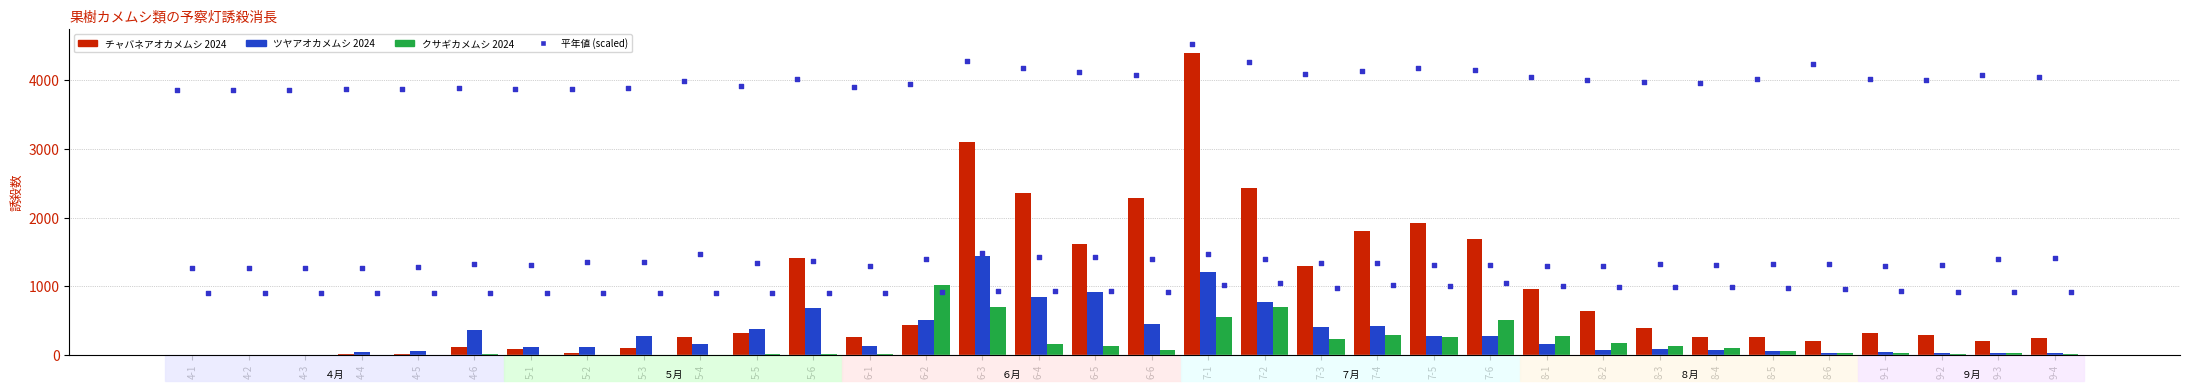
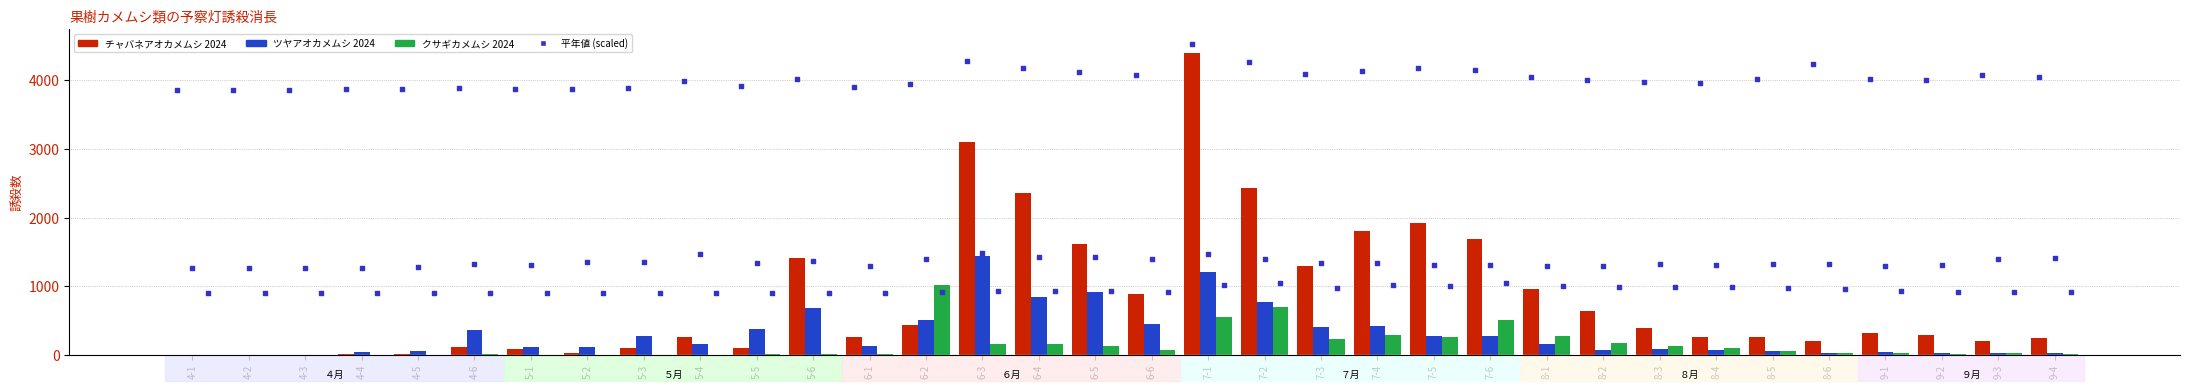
  {
    "チャバネアオカメムシ 2024": {
      "4-6": 100,
      "5-1": 100,
      "5-3": 100,
      "5-4": 300,
-     "5-5": 300,
+     "5-5": 100,
      "5-6": 1400,
      "6-1": 300,
      "6-2": 400,
      "6-3": 3100,
      "6-4": 2400,
      "6-5": 1600,
-     "6-6": 2300,
+     "6-6": 900,
      "7-1": 4400,
      "7-2": 2400,
      "7-3": 1300,
      "7-4": 1800,
      "7-5": 1900,
      "7-6": 1700,
      "8-1": 1000,
      "8-2": 600,
      "8-3": 400,
      "8-4": 300,
      "8-5": 300,
      "8-6": 200,
      "9-1": 300,
      "9-2": 300,
      "9-3": 200,
      "9-4": 200
    },
    "クサギカメムシ 2024": {
      "6-2": 1000,
-     "6-3": 700,
+     "6-3": 200,
      "6-4": 200,
      "6-5": 100,
      "6-6": 100,
      "7-1": 600,
      "7-2": 700,
      "7-3": 200,
      "7-4": 300,
      "7-5": 300,
      "7-6": 500,
      "8-1": 300,
      "8-2": 200,
      "8-4": 100,
      "8-5": 100
    }
  }
